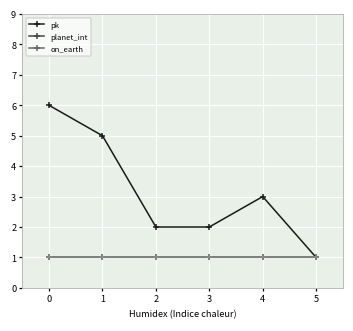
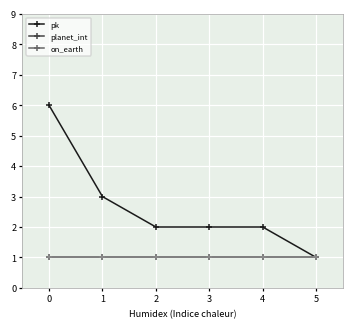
  {
    "pk": {
      "0": 6,
-     "1": 5,
+     "1": 3,
      "2": 2,
      "3": 2,
-     "4": 3
+     "4": 2
    },
    "on_earth": {
      "0": 1,
      "1": 1,
      "2": 1,
      "3": 1,
      "4": 1
    }
  }
